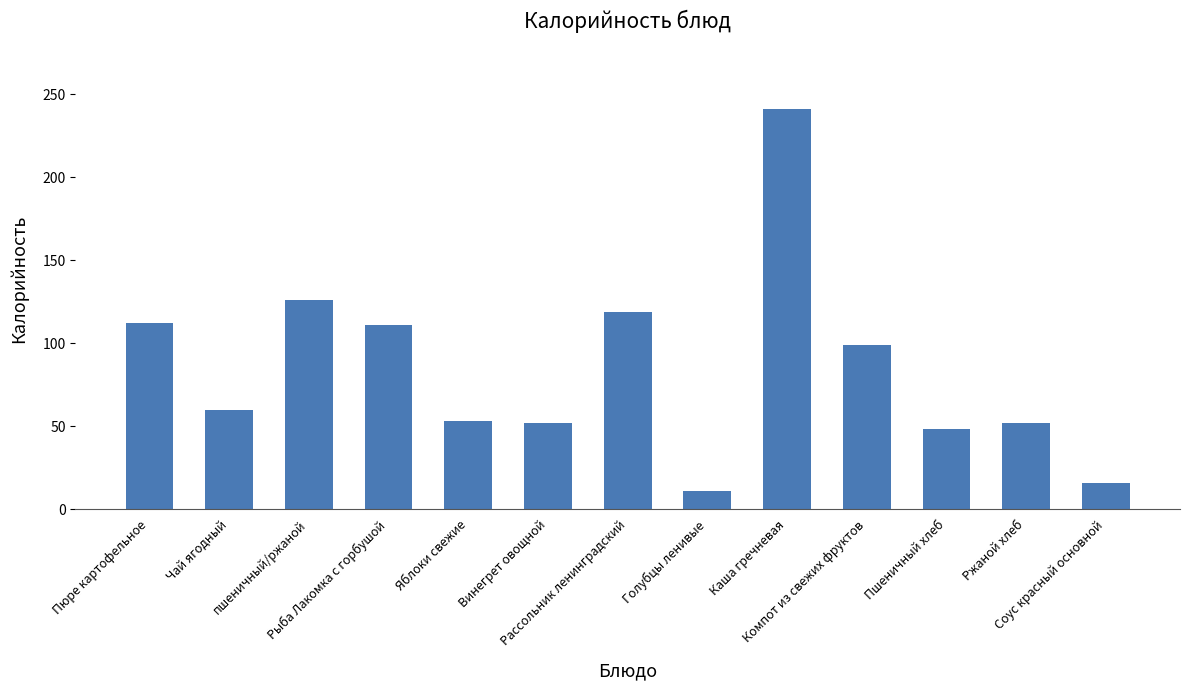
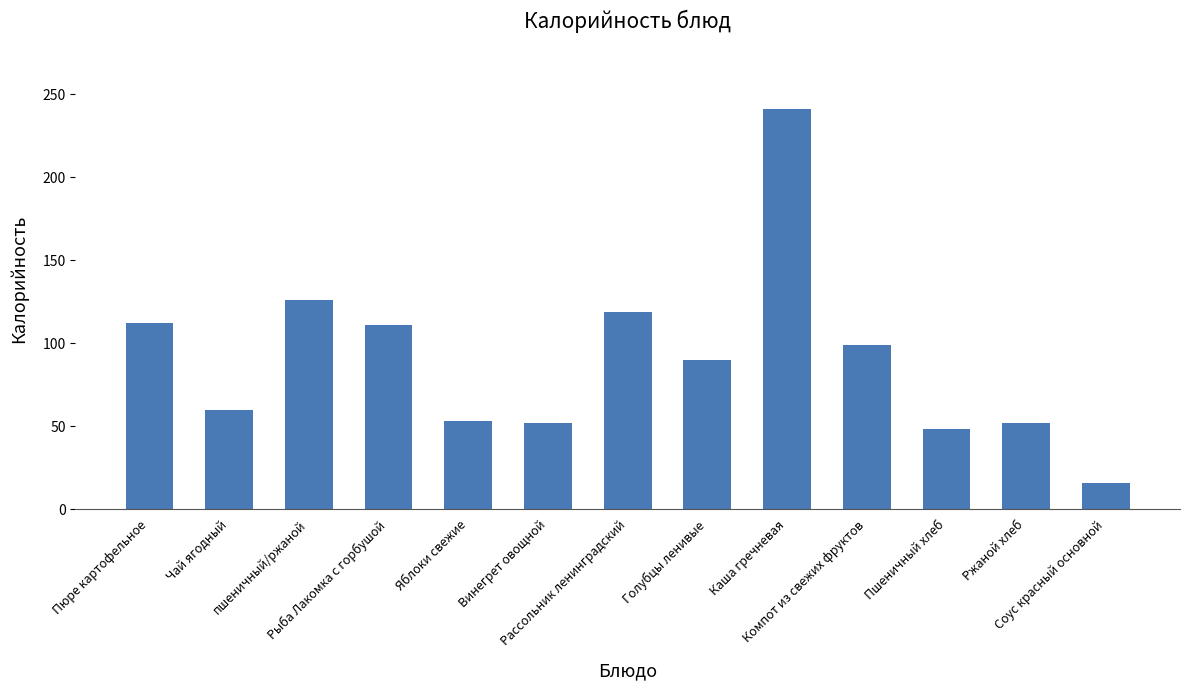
  {
    "Пюре картофельное": 112,
    "Чай ягодный": 60,
    "пшеничный/ржаной": 126,
    "Рыба Лакомка с горбушой": 111,
    "Яблоки свежие": 53,
    "Винегрет овощной": 52,
    "Рассольник ленинградский": 119,
-   "Голубцы ленивые": 11,
+   "Голубцы ленивые": 90,
    "Каша гречневая": 241,
    "Компот из свежих фруктов": 99,
    "Пшеничный хлеб": 48,
    "Ржаной хлеб": 52,
    "Соус красный основной": 16
  }
